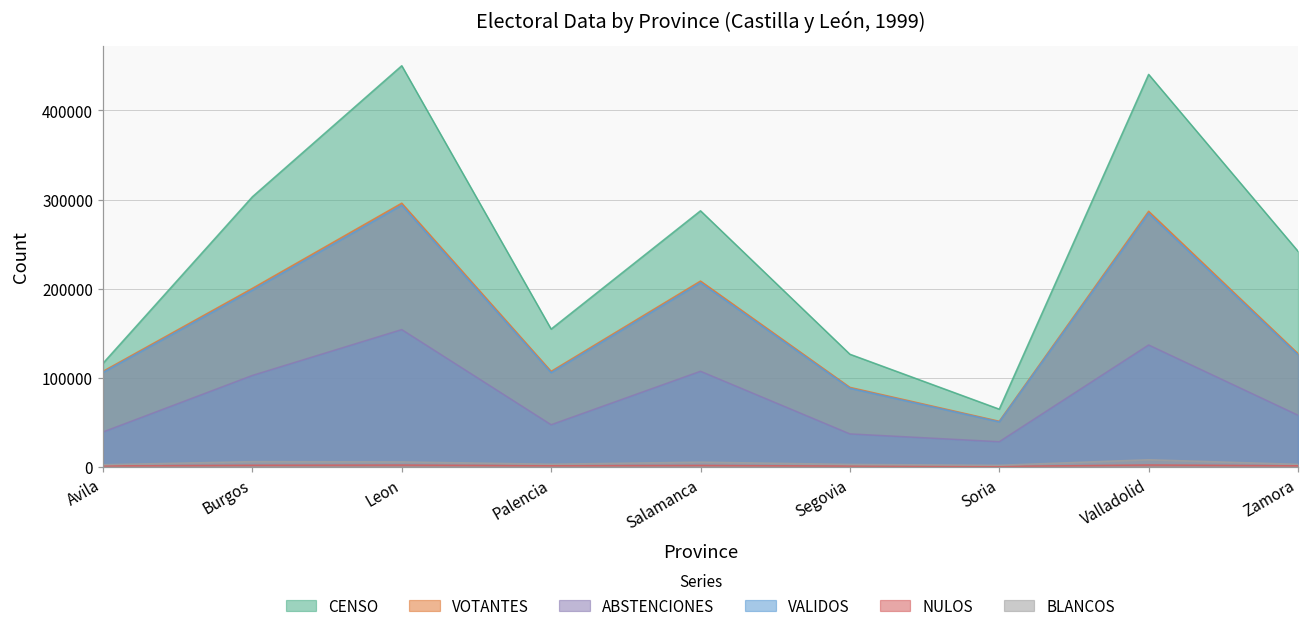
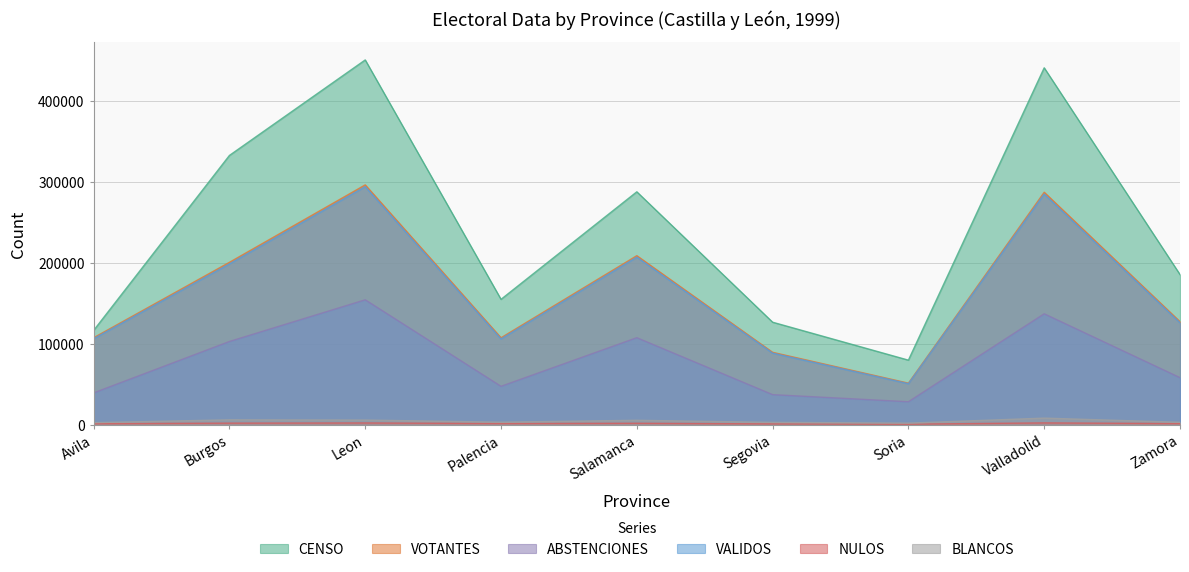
  {
    "CENSO": {
      "Avila": 120000,
-     "Burgos": 300000,
+     "Burgos": 330000,
      "Leon": 450000,
      "Palencia": 150000,
      "Salamanca": 290000,
      "Segovia": 130000,
-     "Soria": 60000,
+     "Soria": 80000,
      "Valladolid": 440000,
-     "Zamora": 240000
+     "Zamora": 190000
    }
  }
